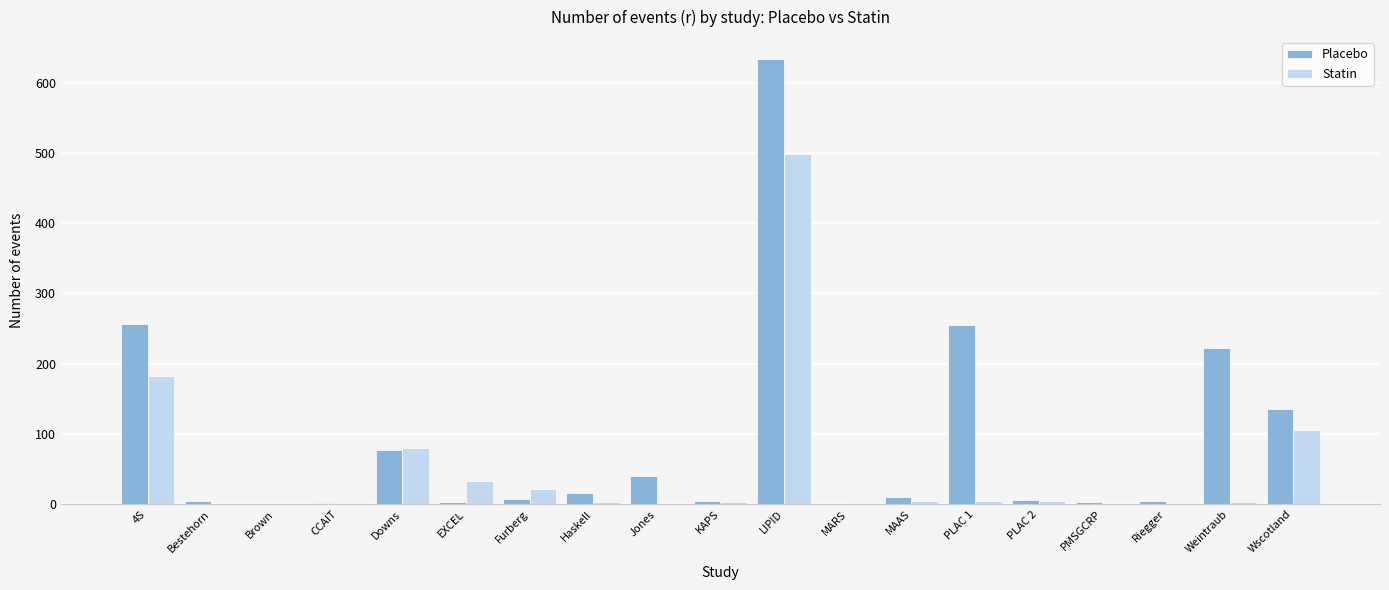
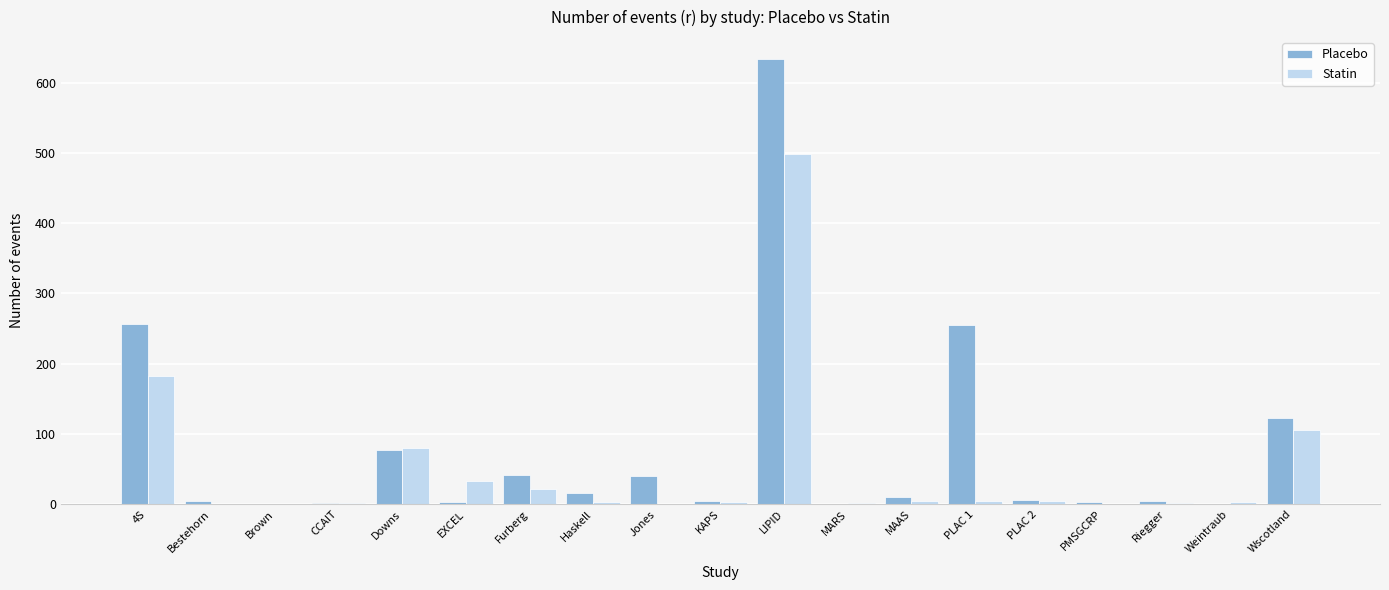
  {
    "Placebo": {
      "4S": 260,
      "Bestehorn": 0,
      "Brown": 0,
      "Downs": 80,
-     "Furberg": 10,
+     "Furberg": 40,
      "Haskell": 20,
      "Jones": 40,
      "KAPS": 0,
      "LIPID": 630,
      "MAAS": 10,
      "PLAC 1": 260,
      "PLAC 2": 10,
      "Riegger": 0,
-     "Weintraub": 220,
-     "Wscotland": 140
+     "Weintraub": 0,
+     "Wscotland": 120
    },
    "Statin": {
      "4S": 180,
      "Downs": 80,
      "EXCEL": 30,
      "Furberg": 20,
      "LIPID": 500,
      "MAAS": 0,
      "PLAC 1": 0,
      "PLAC 2": 0,
      "PMSGCRP": 0,
      "Wscotland": 110
    }
  }
